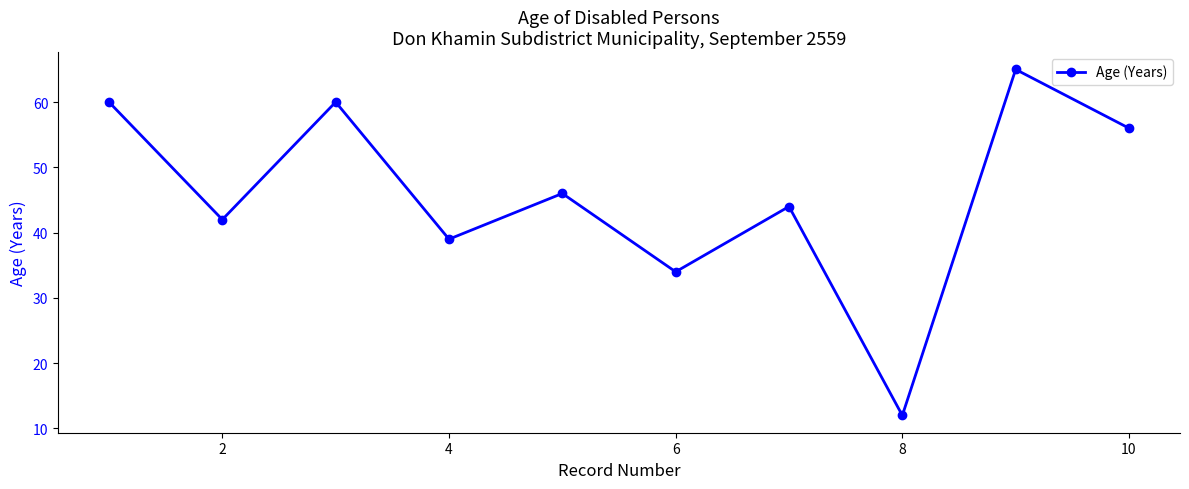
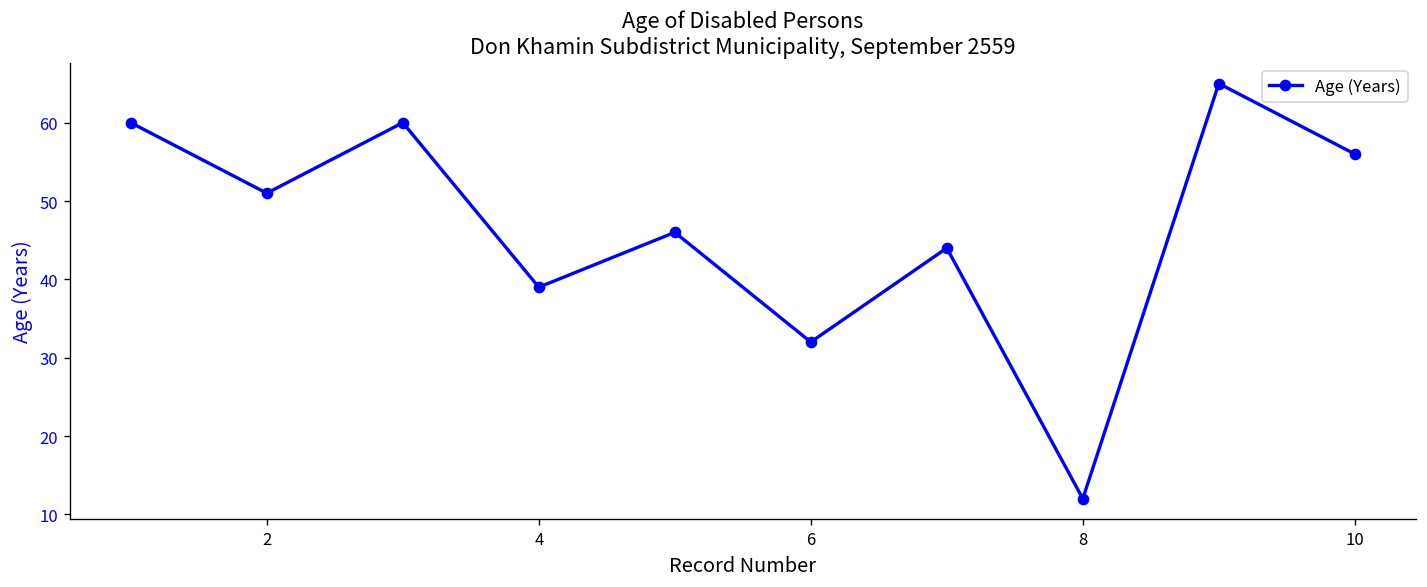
  {
-   "2": 42,
+   "2": 51,
    "4": 39,
-   "6": 34,
+   "6": 32,
    "8": 12,
    "10": 56
  }
